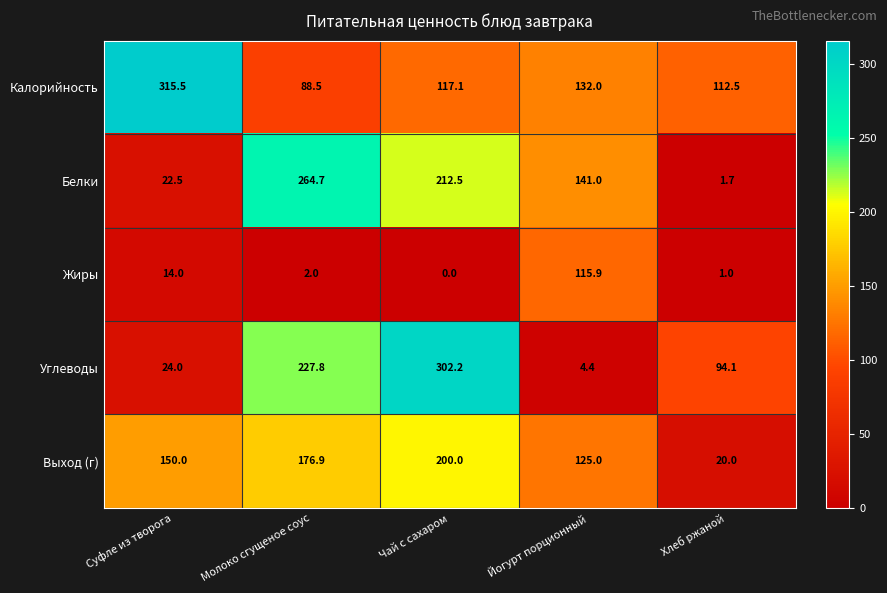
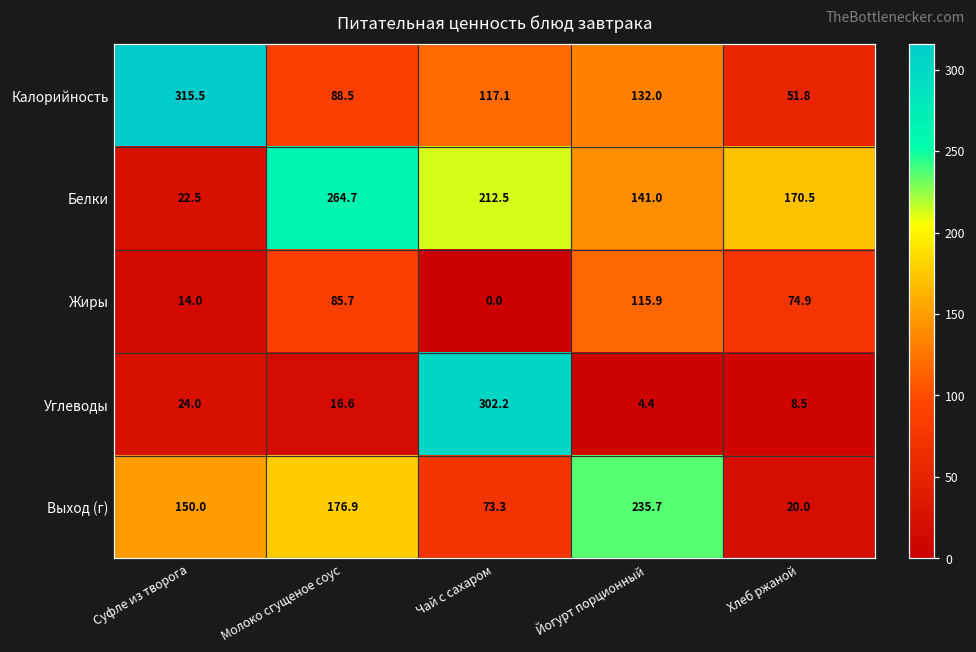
  {
    "Калорийность": {
      "Суфле из творога": 315.5,
      "Молоко сгущеное соус": 88.5,
      "Чай с сахаром": 117.1,
      "Йогурт порционный": 132.0,
-     "Хлеб ржаной": 112.5
+     "Хлеб ржаной": 51.8
    },
    "Белки": {
      "Суфле из творога": 22.5,
      "Молоко сгущеное соус": 264.7,
      "Чай с сахаром": 212.5,
      "Йогурт порционный": 141.0,
-     "Хлеб ржаной": 1.7
+     "Хлеб ржаной": 170.5
    },
    "Жиры": {
      "Суфле из творога": 14.0,
-     "Молоко сгущеное соус": 2.0,
+     "Молоко сгущеное соус": 85.7,
      "Чай с сахаром": 0.0,
      "Йогурт порционный": 115.9,
-     "Хлеб ржаной": 1.0
+     "Хлеб ржаной": 74.9
    },
    "Углеводы": {
      "Суфле из творога": 24.0,
-     "Молоко сгущеное соус": 227.8,
+     "Молоко сгущеное соус": 16.6,
      "Чай с сахаром": 302.2,
      "Йогурт порционный": 4.4,
-     "Хлеб ржаной": 94.1
+     "Хлеб ржаной": 8.5
    },
    "Выход (г)": {
      "Суфле из творога": 150.0,
      "Молоко сгущеное соус": 176.9,
-     "Чай с сахаром": 200.0,
-     "Йогурт порционный": 125.0,
+     "Чай с сахаром": 73.3,
+     "Йогурт порционный": 235.7,
      "Хлеб ржаной": 20.0
    }
  }
